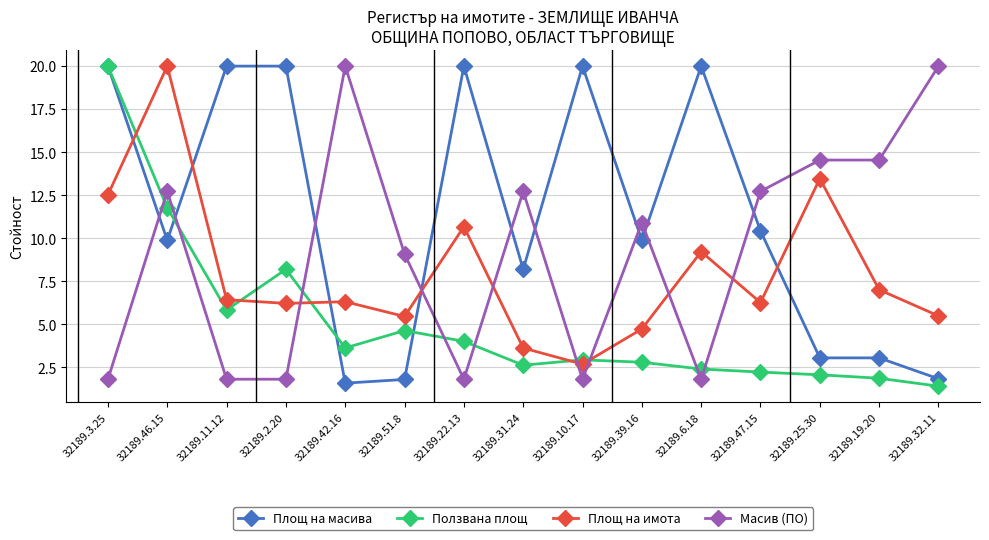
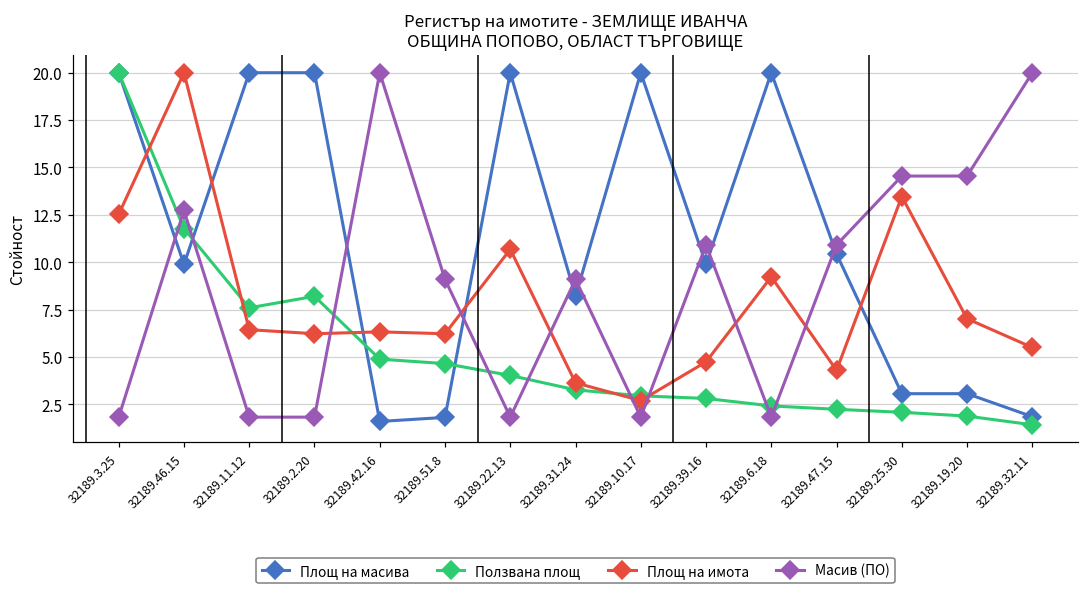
  {
    "Площ на масива": {
      "32189.46.15": 9.9,
      "32189.11.12": 20.0,
      "32189.2.20": 20.0,
      "32189.42.16": 1.6,
      "32189.51.8": 1.8,
      "32189.22.13": 20.0,
      "32189.31.24": 8.2,
      "32189.10.17": 20.0,
      "32189.39.16": 9.9,
      "32189.6.18": 20.0,
      "32189.47.15": 10.4,
      "32189.25.30": 3.1,
      "32189.19.20": 3.1,
      "32189.32.11": 1.8
    },
    "Ползвана площ": {
      "32189.46.15": 11.8,
-     "32189.11.12": 5.8,
+     "32189.11.12": 7.6,
      "32189.2.20": 8.2,
-     "32189.42.16": 3.6,
+     "32189.42.16": 4.9,
      "32189.51.8": 4.6,
      "32189.22.13": 4.0,
-     "32189.31.24": 2.6,
+     "32189.31.24": 3.3,
      "32189.10.17": 2.9,
      "32189.39.16": 2.8,
      "32189.6.18": 2.4,
      "32189.47.15": 2.2,
      "32189.25.30": 2.1,
      "32189.19.20": 1.9,
      "32189.32.11": 1.4
    },
    "Площ на имота": {
      "32189.3.25": 12.5,
      "32189.46.15": 20.0,
      "32189.11.12": 6.4,
      "32189.2.20": 6.2,
      "32189.42.16": 6.3,
-     "32189.51.8": 5.5,
+     "32189.51.8": 6.2,
      "32189.22.13": 10.7,
      "32189.31.24": 3.6,
      "32189.10.17": 2.7,
      "32189.39.16": 4.7,
      "32189.6.18": 9.2,
-     "32189.47.15": 6.3,
+     "32189.47.15": 4.3,
      "32189.25.30": 13.5,
      "32189.19.20": 7.0,
      "32189.32.11": 5.5
    },
    "Масив (ПО)": {
      "32189.3.25": 1.8,
      "32189.46.15": 12.7,
      "32189.11.12": 1.8,
      "32189.2.20": 1.8,
      "32189.42.16": 20.0,
      "32189.51.8": 9.1,
      "32189.22.13": 1.8,
-     "32189.31.24": 12.7,
+     "32189.31.24": 9.1,
      "32189.10.17": 1.8,
      "32189.39.16": 10.9,
      "32189.6.18": 1.8,
-     "32189.47.15": 12.7,
+     "32189.47.15": 10.9,
      "32189.25.30": 14.5,
      "32189.19.20": 14.5,
      "32189.32.11": 20.0
    }
  }
